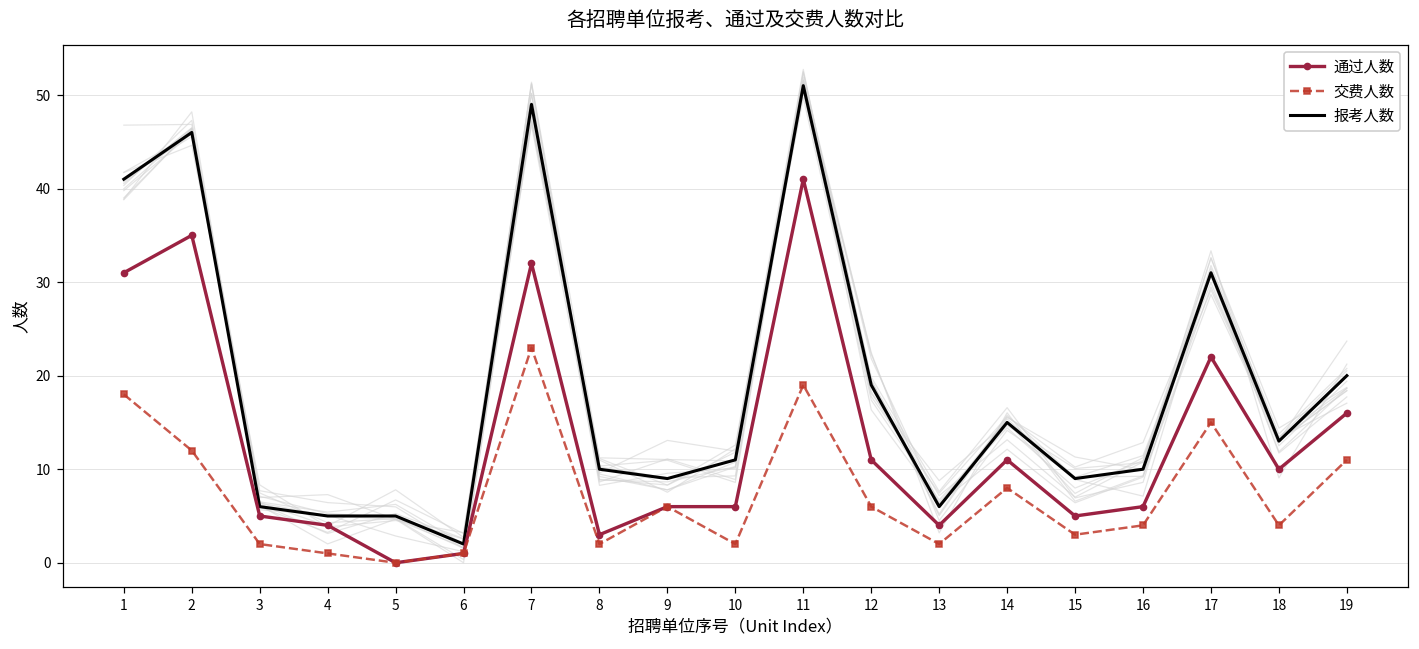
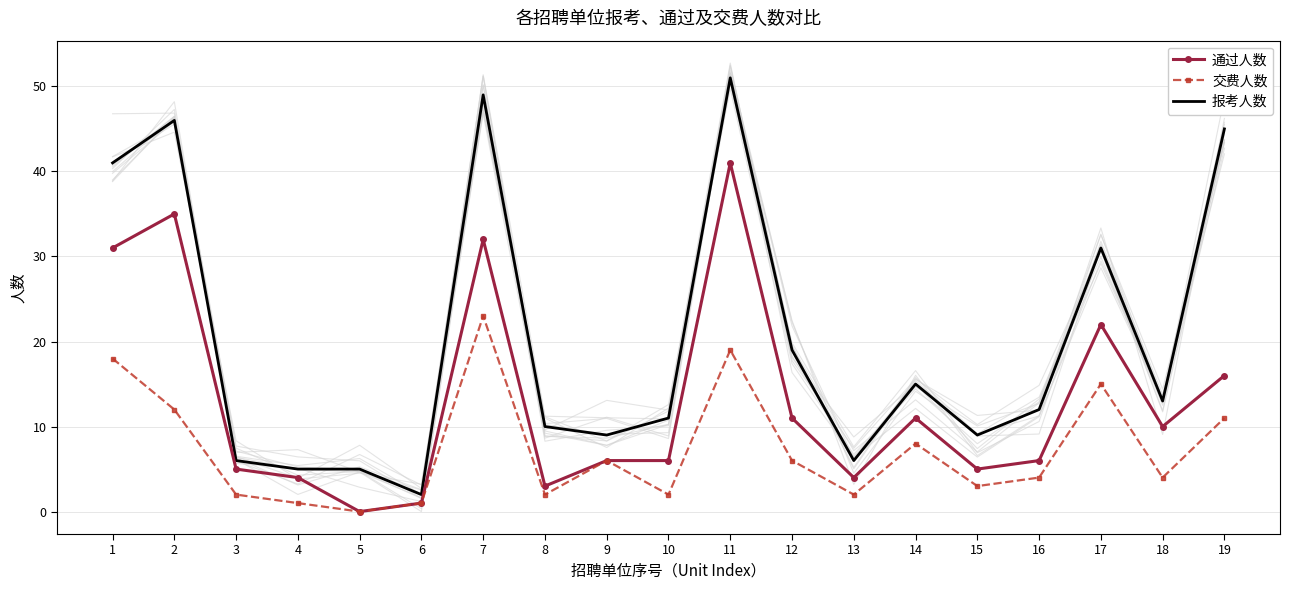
  {
    "报考人数": {
      "12": 19,
-     "16": 10,
-     "19": 20
+     "16": 12,
+     "19": 45
    }
  }
